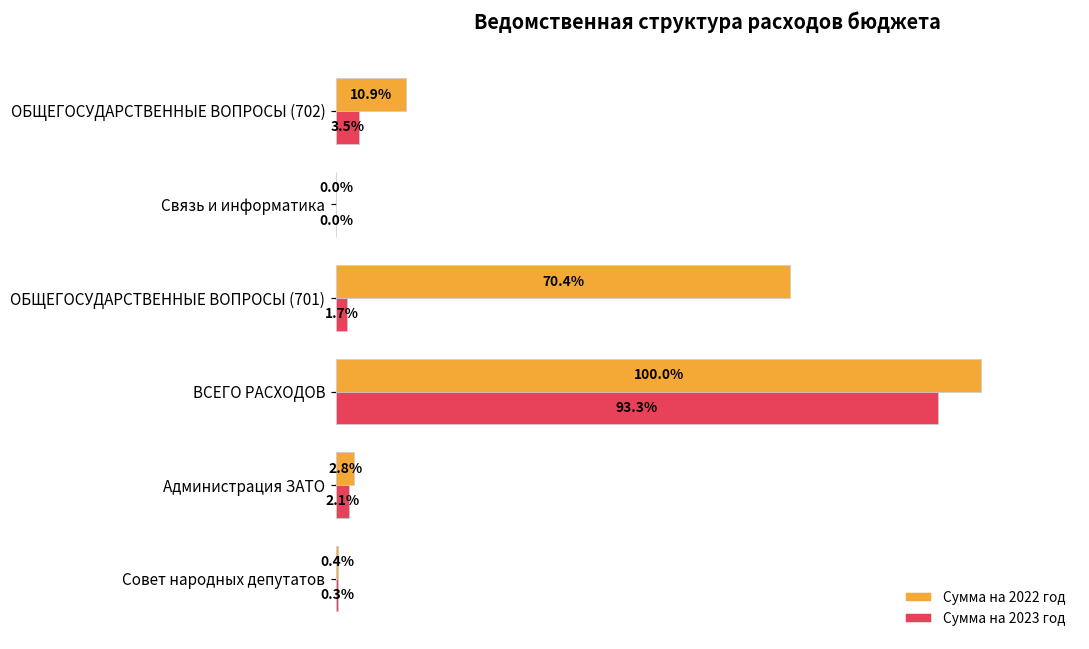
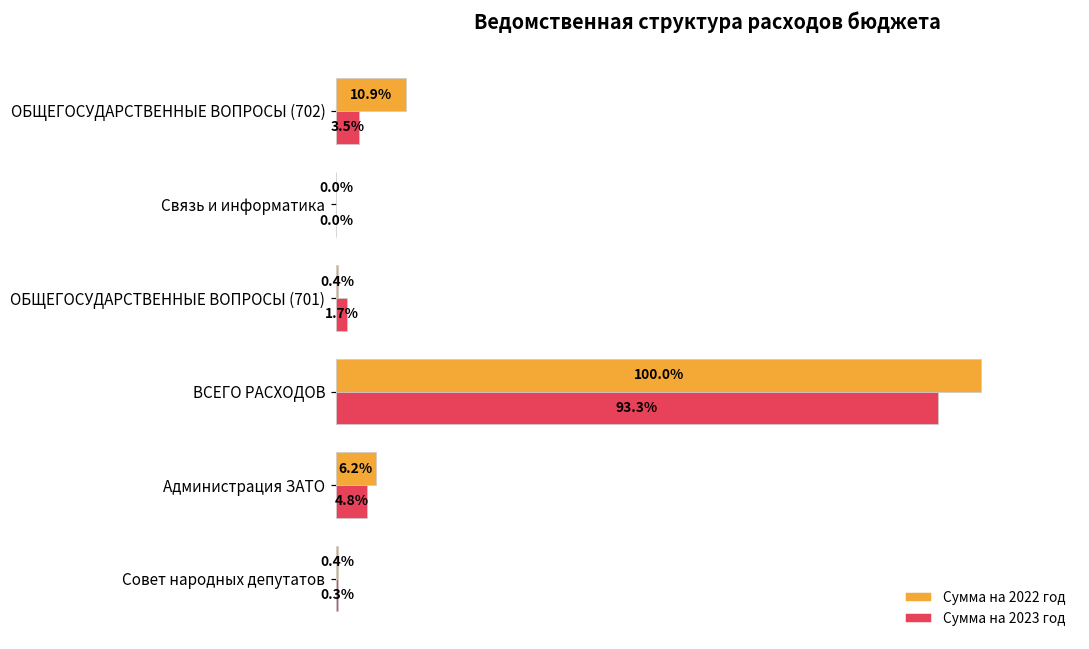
  {
    "Сумма на 2022 год": {
      "ОБЩЕГОСУДАРСТВЕННЫЕ ВОПРОСЫ (702)": "10.9%",
      "Связь и информатика": "0.0%",
-     "ОБЩЕГОСУДАРСТВЕННЫЕ ВОПРОСЫ (701)": "70.4%",
+     "ОБЩЕГОСУДАРСТВЕННЫЕ ВОПРОСЫ (701)": "0.4%",
      "ВСЕГО РАСХОДОВ": "100.0%",
-     "Администрация ЗАТО": "2.8%",
+     "Администрация ЗАТО": "6.2%",
      "Совет народных депутатов": "0.4%"
    },
    "Сумма на 2023 год": {
      "ОБЩЕГОСУДАРСТВЕННЫЕ ВОПРОСЫ (702)": "3.5%",
      "Связь и информатика": "0.0%",
      "ОБЩЕГОСУДАРСТВЕННЫЕ ВОПРОСЫ (701)": "1.7%",
      "ВСЕГО РАСХОДОВ": "93.3%",
-     "Администрация ЗАТО": "2.1%",
+     "Администрация ЗАТО": "4.8%",
      "Совет народных депутатов": "0.3%"
    }
  }
